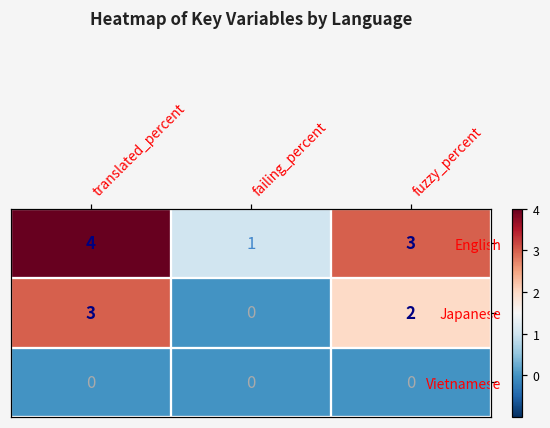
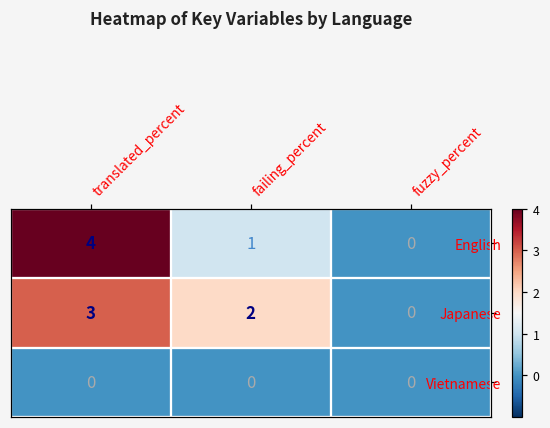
  {
    "English": {
      "translated_percent": 4,
      "failing_percent": 1,
-     "fuzzy_percent": 3
+     "fuzzy_percent": 0
    },
    "Japanese": {
      "translated_percent": 3,
-     "failing_percent": 0,
-     "fuzzy_percent": 2
+     "failing_percent": 2,
+     "fuzzy_percent": 0
    },
    "Vietnamese": {
      "translated_percent": 0,
      "failing_percent": 0,
      "fuzzy_percent": 0
    }
  }
